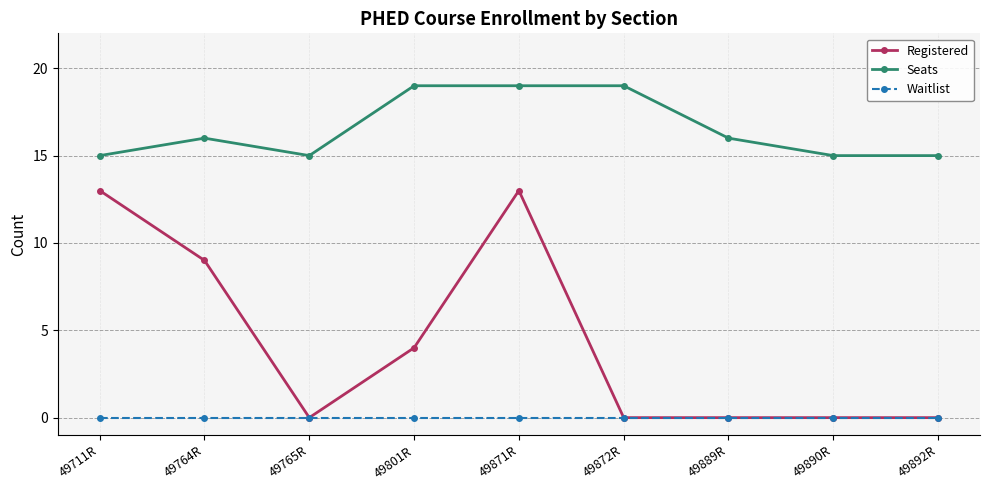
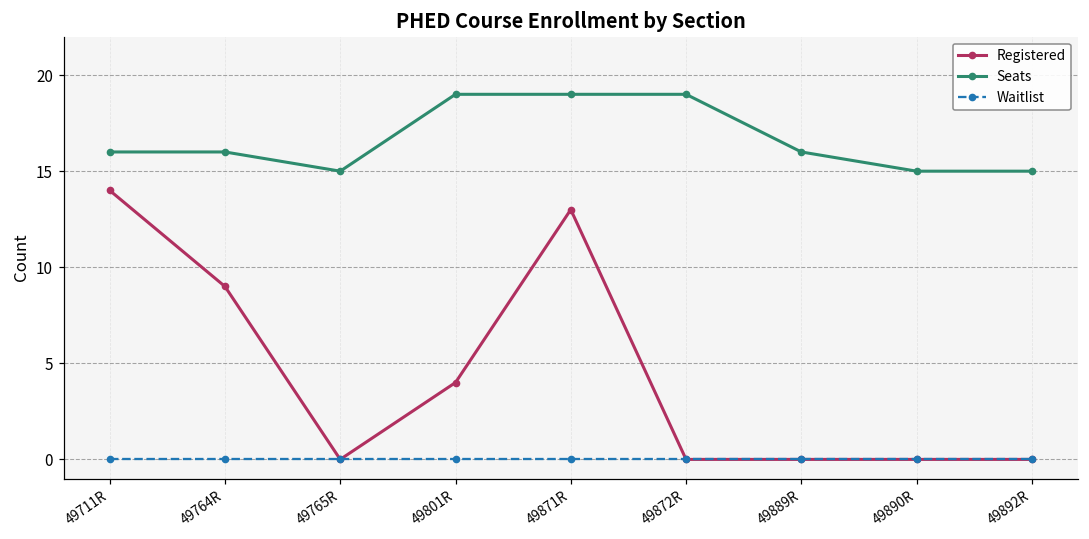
  {
    "Registered": {
-     "49711R": 13,
+     "49711R": 14,
      "49764R": 9,
      "49801R": 4,
      "49871R": 13
    },
    "Seats": {
-     "49711R": 15,
+     "49711R": 16,
      "49764R": 16,
      "49765R": 15,
      "49801R": 19,
      "49871R": 19,
      "49872R": 19,
      "49889R": 16,
      "49890R": 15,
      "49892R": 15
    },
    "Waitlist": {
      "49711R": 0,
      "49764R": 0,
      "49801R": 0,
      "49871R": 0
    }
  }
